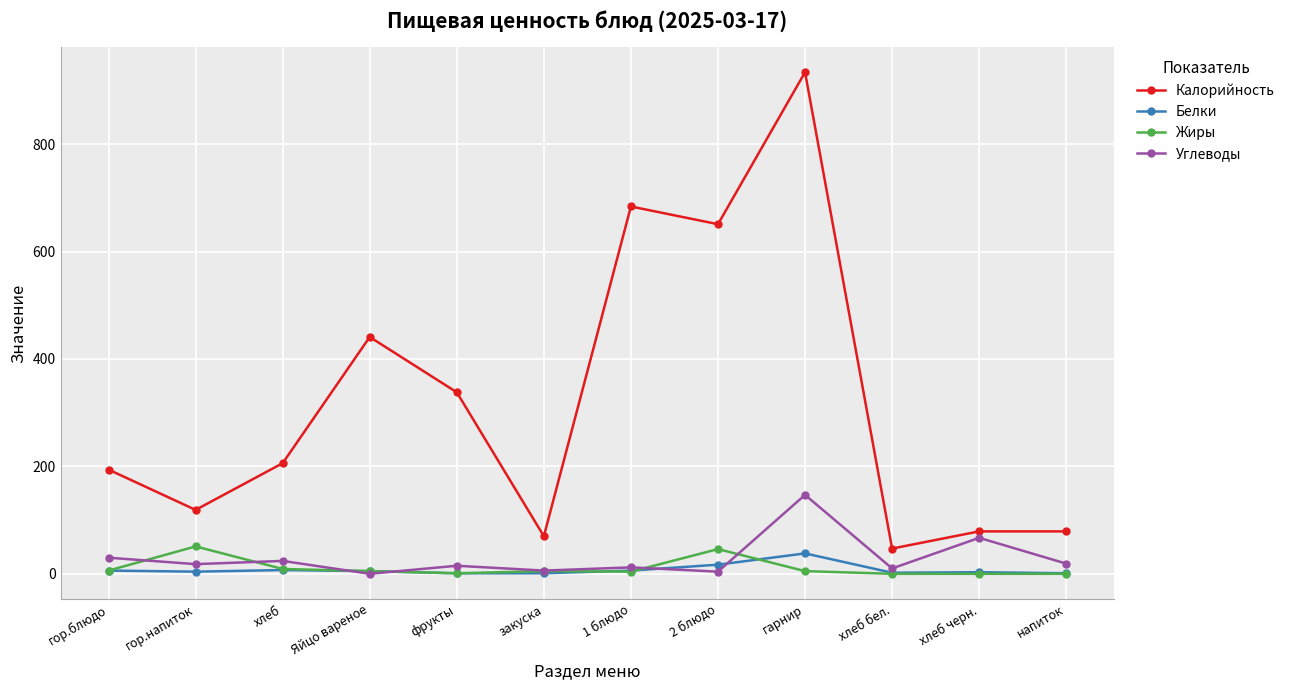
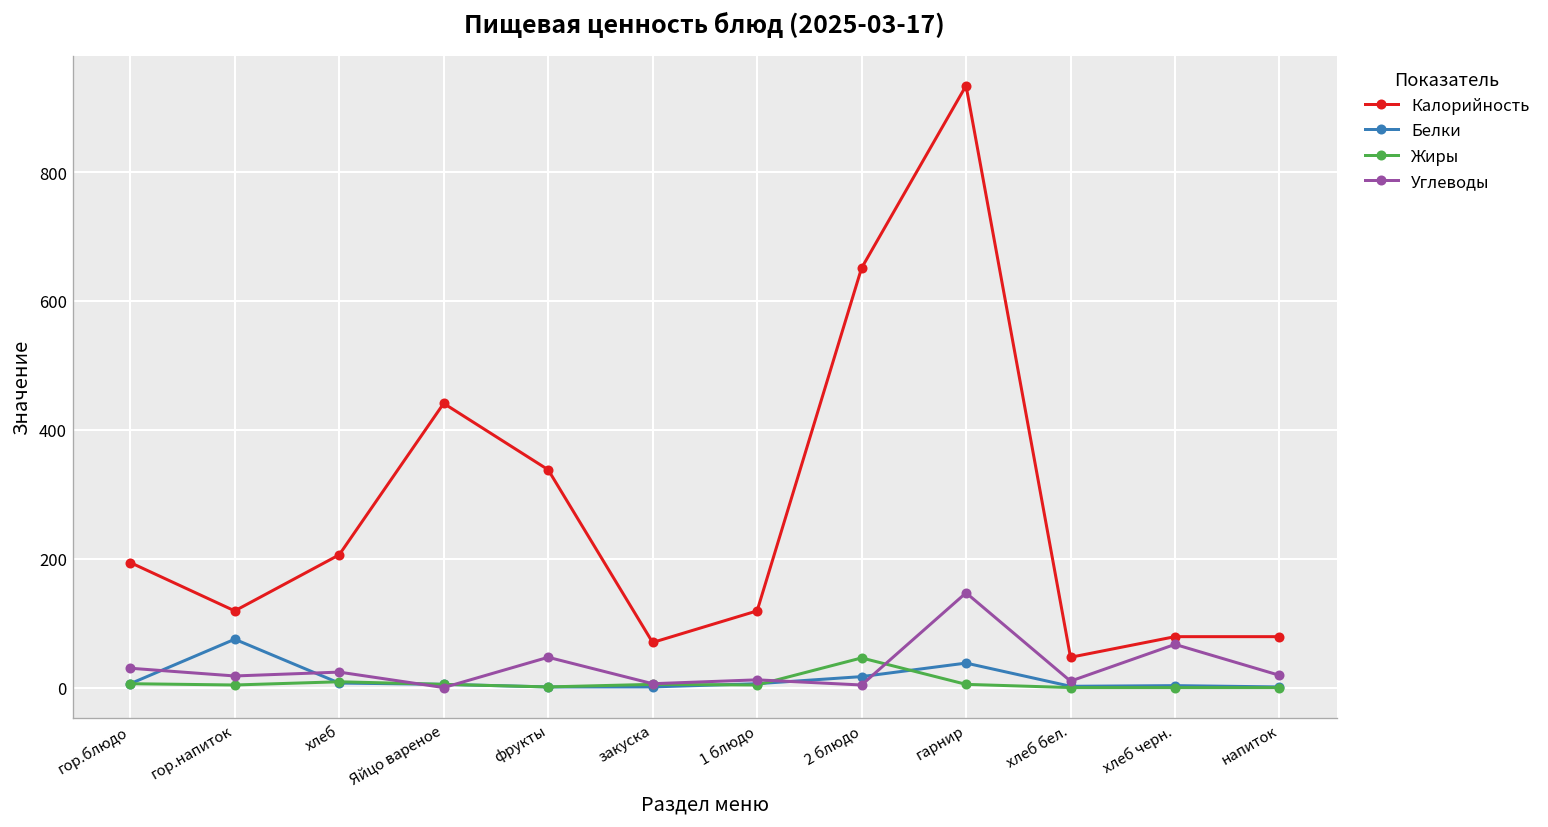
  {
    "Калорийность": {
      "гор.блюдо": 190,
      "гор.напиток": 120,
      "хлеб": 210,
      "Яйцо вареное": 440,
      "фрукты": 340,
      "закуска": 70,
-     "1 блюдо": 680,
+     "1 блюдо": 120,
      "2 блюдо": 650,
      "гарнир": 930,
      "хлеб бел.": 50,
      "хлеб черн.": 80,
      "напиток": 80
    },
    "Белки": {
-     "гор.напиток": 0,
+     "гор.напиток": 80,
      "2 блюдо": 20,
      "гарнир": 40
    },
    "Жиры": {
-     "гор.напиток": 50,
+     "гор.напиток": 0,
      "2 блюдо": 50,
      "гарнир": 10
    },
    "Углеводы": {
      "гор.блюдо": 30,
      "гор.напиток": 20,
      "хлеб": 20,
      "Яйцо вареное": 0,
-     "фрукты": 20,
+     "фрукты": 50,
      "1 блюдо": 10,
      "2 блюдо": 0,
      "гарнир": 150,
      "хлеб бел.": 10,
      "хлеб черн.": 70,
      "напиток": 20
    }
  }
